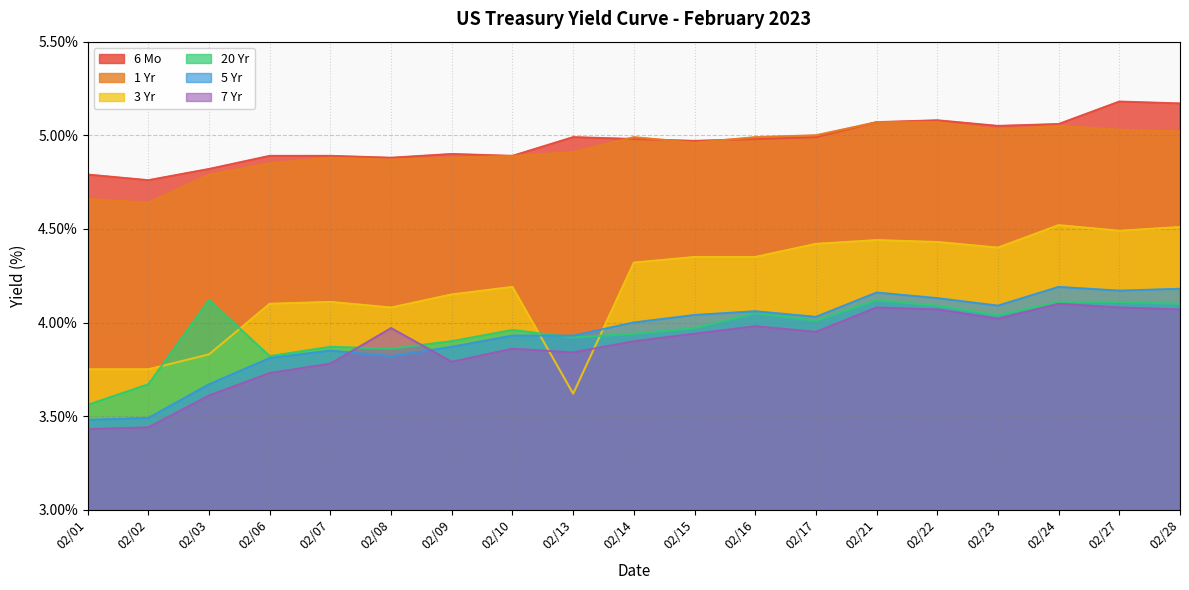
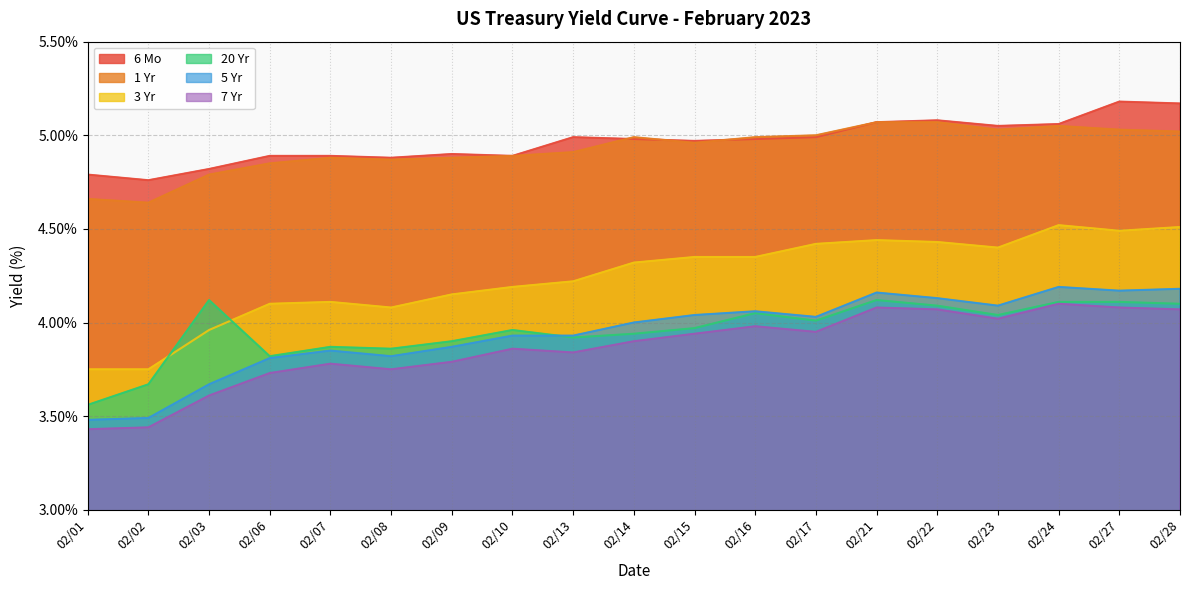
  {
    "3 Yr": {
      "02/01": "3.75%",
      "02/02": "3.75%",
-     "02/03": "3.83%",
+     "02/03": "3.96%",
      "02/06": "4.10%",
      "02/07": "4.11%",
      "02/08": "4.08%",
      "02/09": "4.15%",
      "02/10": "4.19%",
-     "02/13": "3.62%",
+     "02/13": "4.22%",
      "02/14": "4.32%",
      "02/15": "4.35%",
      "02/16": "4.35%",
      "02/17": "4.42%",
      "02/21": "4.44%",
      "02/22": "4.43%",
      "02/23": "4.40%",
      "02/24": "4.52%",
      "02/27": "4.49%",
      "02/28": "4.51%"
    },
    "20 Yr": {
      "02/01": "3.56%",
      "02/02": "3.67%",
      "02/03": "4.12%",
      "02/07": "3.87%",
      "02/08": "3.86%",
      "02/09": "3.90%",
      "02/10": "3.96%",
      "02/14": "3.94%",
      "02/15": "3.97%",
      "02/17": "4.01%",
      "02/21": "4.12%",
      "02/22": "4.09%",
      "02/23": "4.04%",
      "02/27": "4.11%",
      "02/28": "4.10%"
    },
    "5 Yr": {
      "02/01": "3.48%",
      "02/02": "3.49%",
      "02/03": "3.67%",
      "02/07": "3.85%",
      "02/08": "3.82%",
      "02/09": "3.87%",
      "02/10": "3.93%",
      "02/14": "4.00%",
      "02/15": "4.04%",
      "02/17": "4.03%",
      "02/21": "4.16%",
      "02/22": "4.13%",
      "02/23": "4.09%",
      "02/24": "4.19%",
      "02/27": "4.17%",
      "02/28": "4.18%"
    },
    "7 Yr": {
      "02/01": "3.43%",
      "02/02": "3.44%",
      "02/03": "3.61%",
      "02/06": "3.73%",
      "02/07": "3.78%",
-     "02/08": "3.97%",
+     "02/08": "3.75%",
      "02/09": "3.79%",
      "02/10": "3.86%",
      "02/13": "3.84%",
      "02/14": "3.90%",
      "02/15": "3.94%",
      "02/16": "3.98%",
      "02/17": "3.95%",
      "02/21": "4.08%",
      "02/22": "4.07%",
      "02/23": "4.02%",
      "02/27": "4.08%",
      "02/28": "4.07%"
    }
  }
